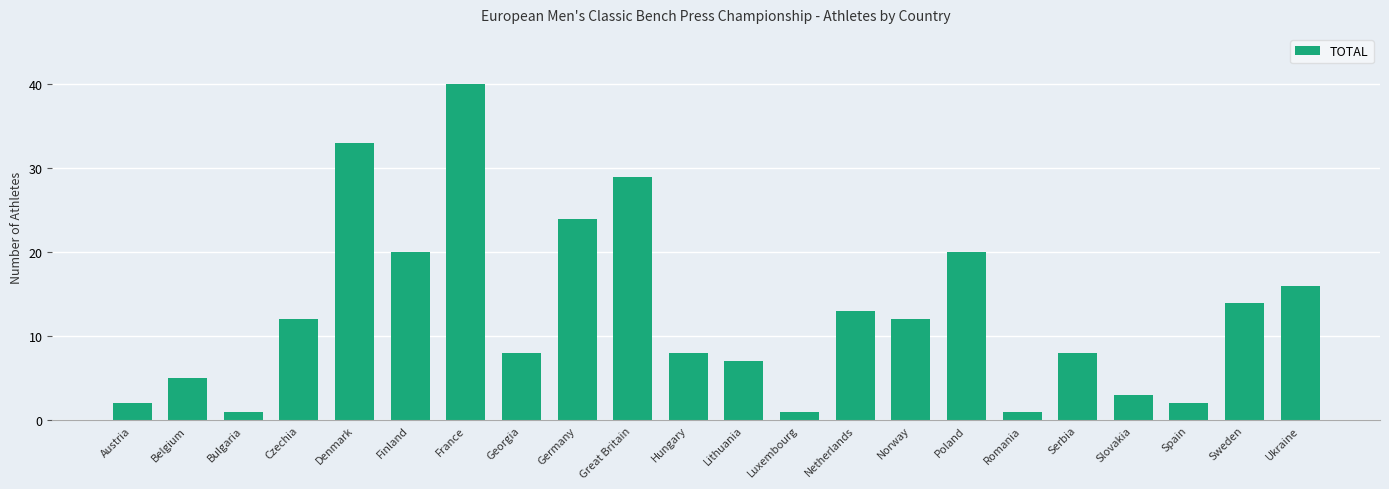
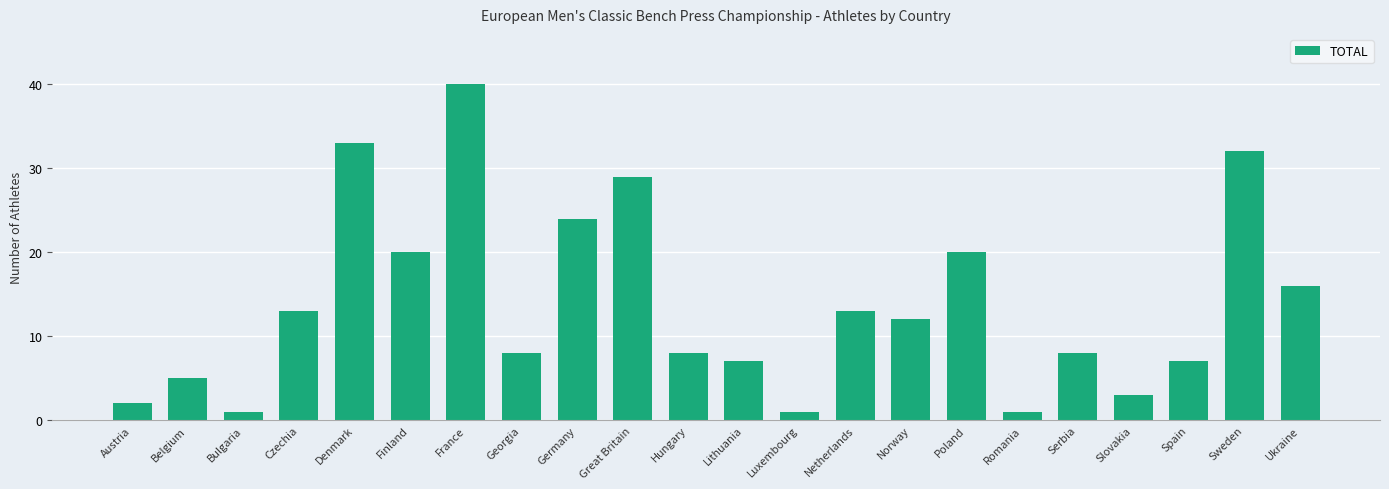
  {
    "Austria": 2,
    "Belgium": 5,
    "Bulgaria": 1,
-   "Czechia": 12,
+   "Czechia": 13,
    "Denmark": 33,
    "Finland": 20,
    "France": 40,
    "Georgia": 8,
    "Germany": 24,
    "Great Britain": 29,
    "Hungary": 8,
    "Lithuania": 7,
    "Luxembourg": 1,
    "Netherlands": 13,
    "Norway": 12,
    "Poland": 20,
    "Romania": 1,
    "Serbia": 8,
    "Slovakia": 3,
-   "Spain": 2,
-   "Sweden": 14,
+   "Spain": 7,
+   "Sweden": 32,
    "Ukraine": 16
  }
